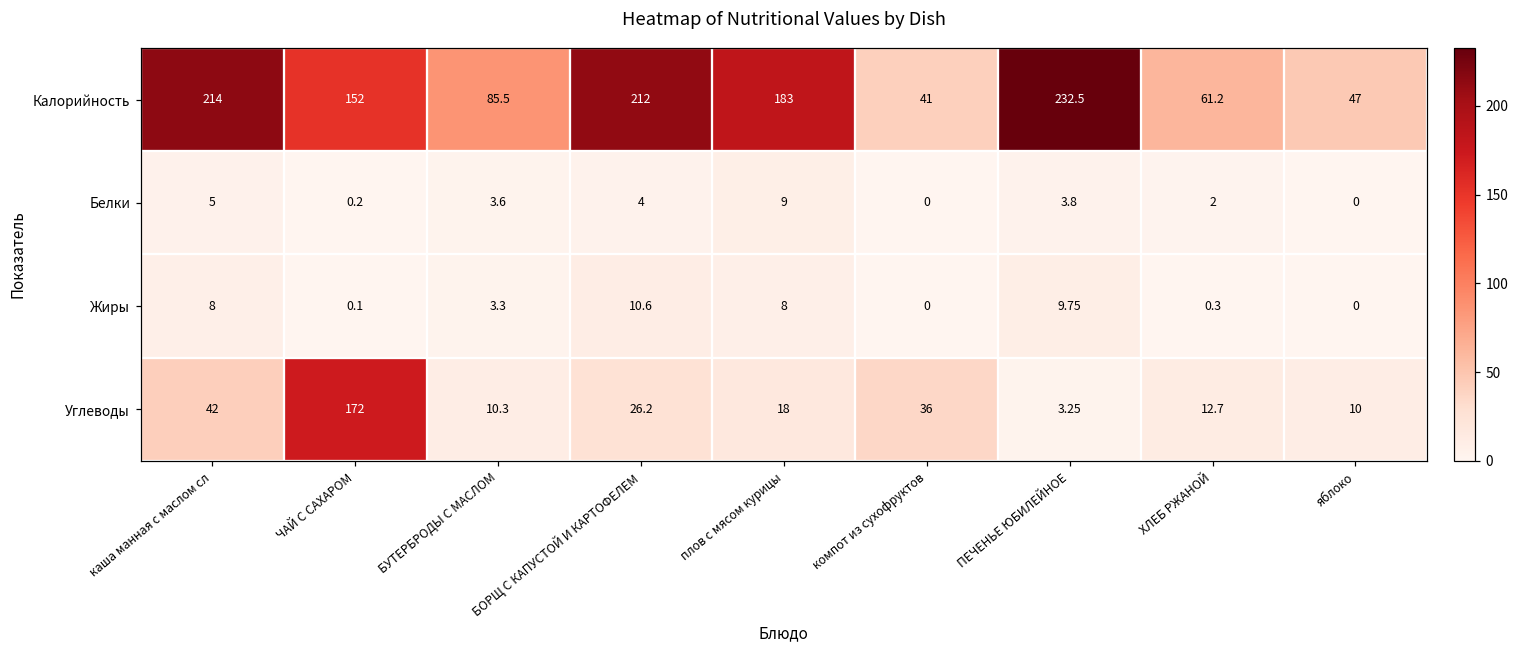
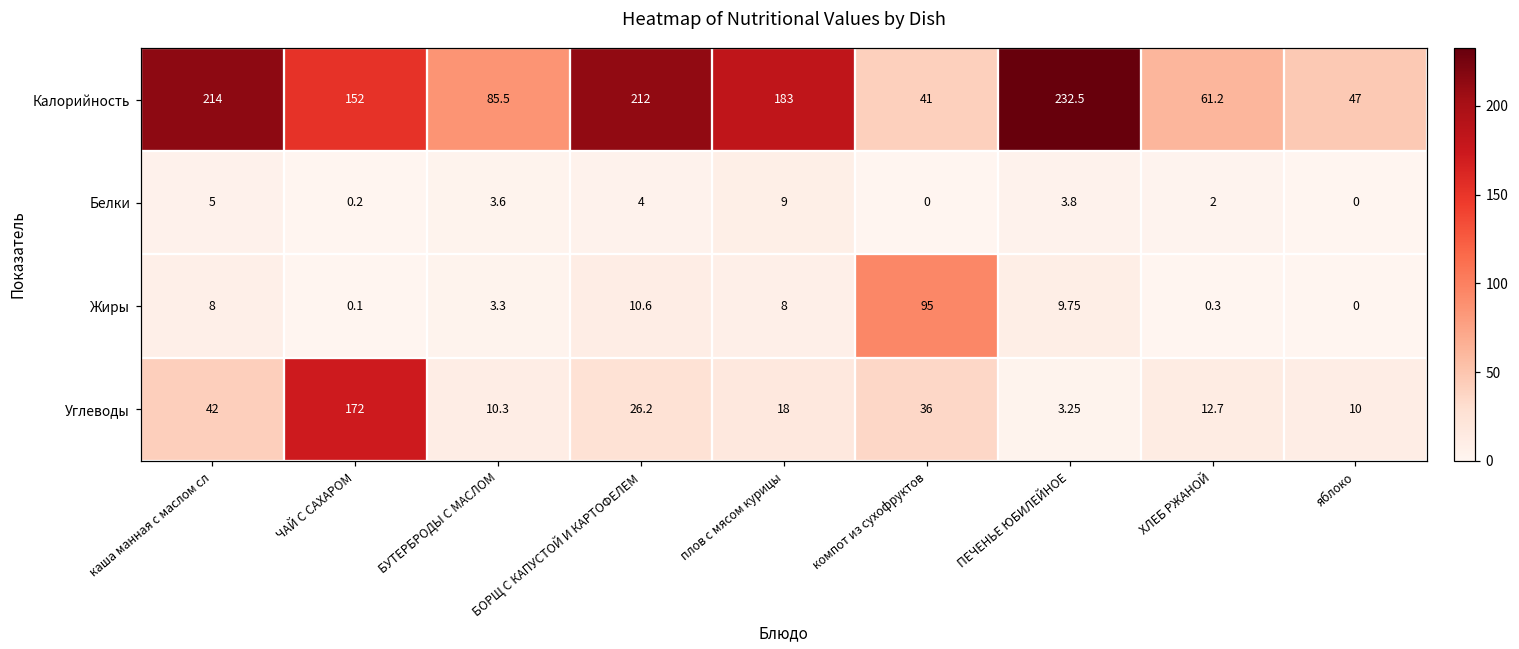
  {
    "Калорийность": {
      "каша манная с маслом сл": 214,
      "ЧАЙ С САХАРОМ": 152,
      "БУТЕРБРОДЫ С МАСЛОМ": 85.5,
      "БОРЩ С КАПУСТОЙ И КАРТОФЕЛЕМ": 212,
      "плов с мясом курицы": 183,
      "компот из сухофруктов": 41,
      "ПЕЧЕНЬЕ ЮБИЛЕЙНОЕ": 232.5,
      "ХЛЕБ РЖАНОЙ": 61.2,
      "яблоко": 47
    },
    "Белки": {
      "каша манная с маслом сл": 5,
      "ЧАЙ С САХАРОМ": 0.2,
      "БУТЕРБРОДЫ С МАСЛОМ": 3.6,
      "БОРЩ С КАПУСТОЙ И КАРТОФЕЛЕМ": 4,
      "плов с мясом курицы": 9,
      "компот из сухофруктов": 0,
      "ПЕЧЕНЬЕ ЮБИЛЕЙНОЕ": 3.8,
      "ХЛЕБ РЖАНОЙ": 2,
      "яблоко": 0
    },
    "Жиры": {
      "каша манная с маслом сл": 8,
      "ЧАЙ С САХАРОМ": 0.1,
      "БУТЕРБРОДЫ С МАСЛОМ": 3.3,
      "БОРЩ С КАПУСТОЙ И КАРТОФЕЛЕМ": 10.6,
      "плов с мясом курицы": 8,
-     "компот из сухофруктов": 0,
+     "компот из сухофруктов": 95,
      "ПЕЧЕНЬЕ ЮБИЛЕЙНОЕ": 9.75,
      "ХЛЕБ РЖАНОЙ": 0.3,
      "яблоко": 0
    },
    "Углеводы": {
      "каша манная с маслом сл": 42,
      "ЧАЙ С САХАРОМ": 172,
      "БУТЕРБРОДЫ С МАСЛОМ": 10.3,
      "БОРЩ С КАПУСТОЙ И КАРТОФЕЛЕМ": 26.2,
      "плов с мясом курицы": 18,
      "компот из сухофруктов": 36,
      "ПЕЧЕНЬЕ ЮБИЛЕЙНОЕ": 3.25,
      "ХЛЕБ РЖАНОЙ": 12.7,
      "яблоко": 10
    }
  }
